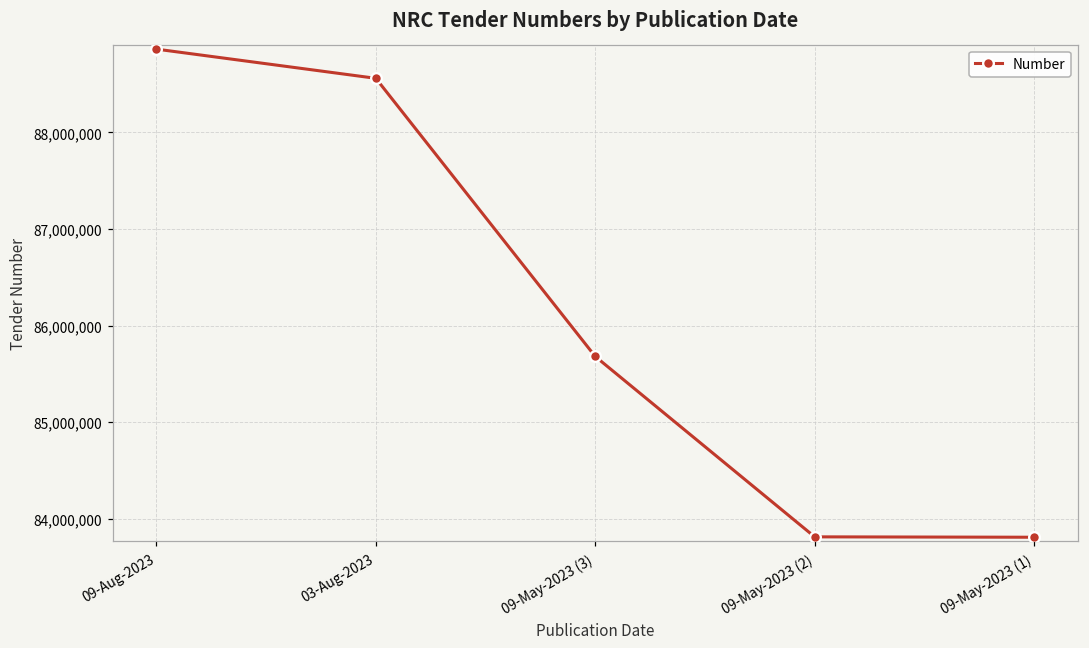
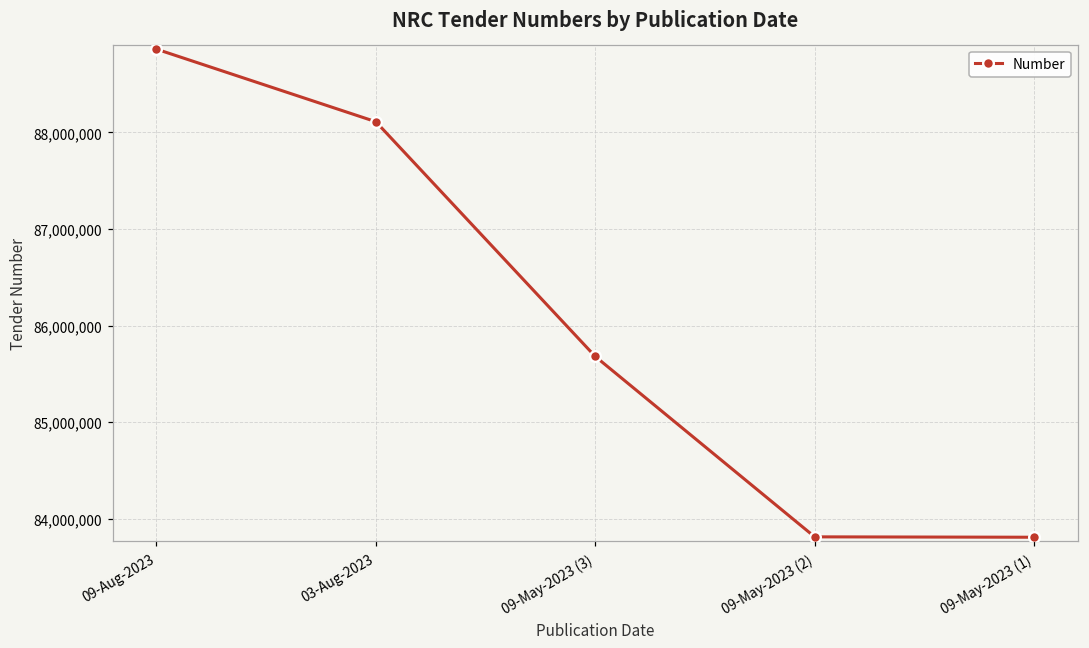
  {
    "09-Aug-2023": "88,900,000",
-   "03-Aug-2023": "88,600,000",
+   "03-Aug-2023": "88,100,000",
    "09-May-2023 (3)": "85,700,000",
    "09-May-2023 (2)": "83,800,000",
    "09-May-2023 (1)": "83,800,000"
  }
